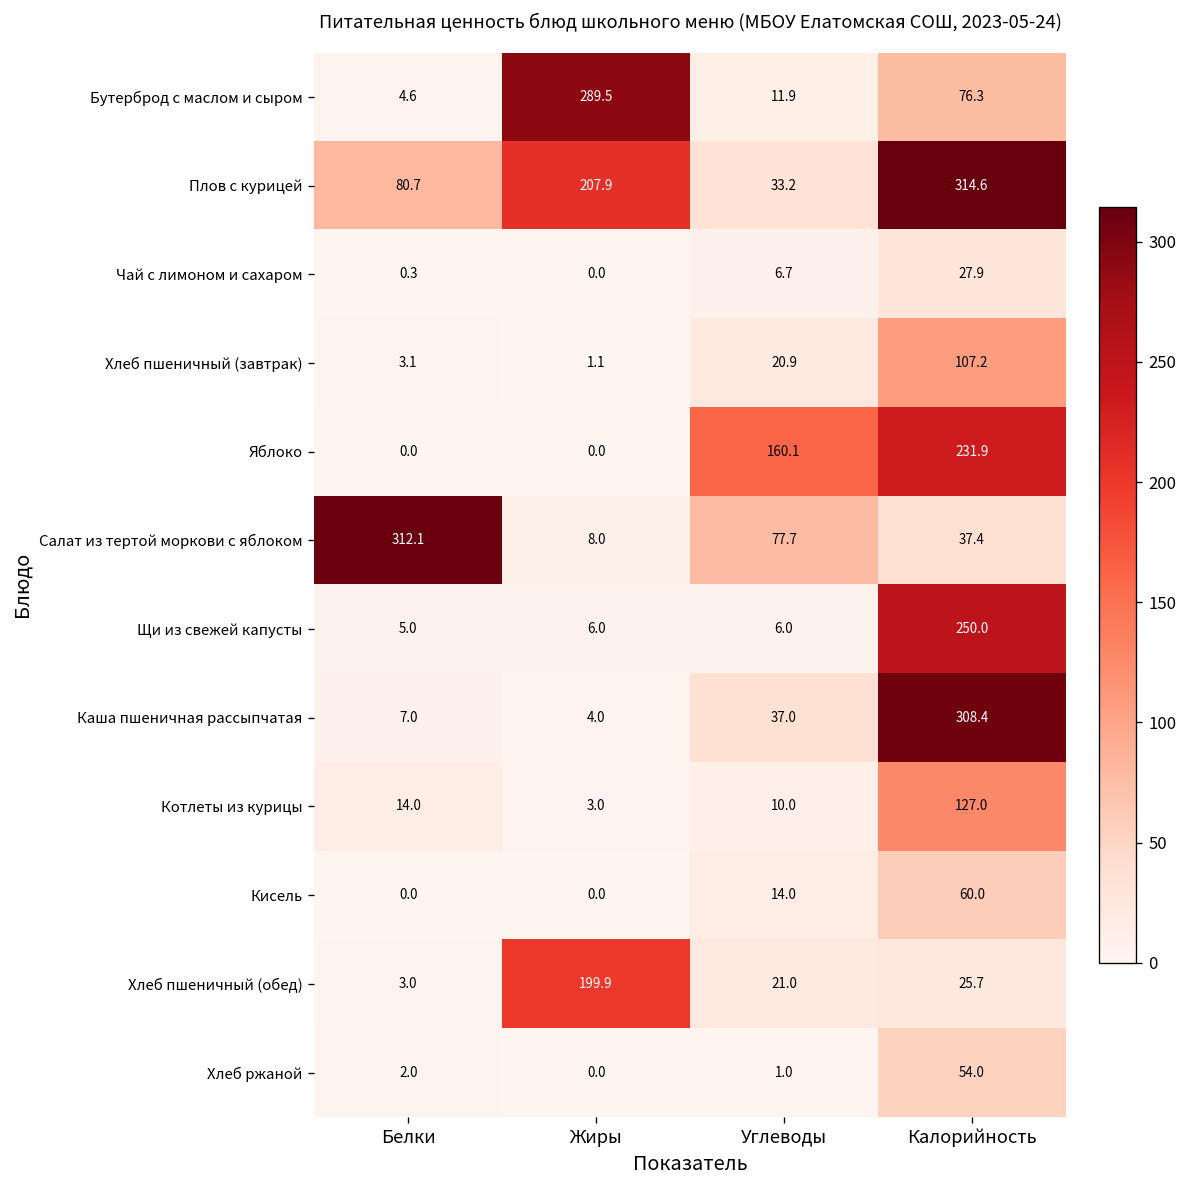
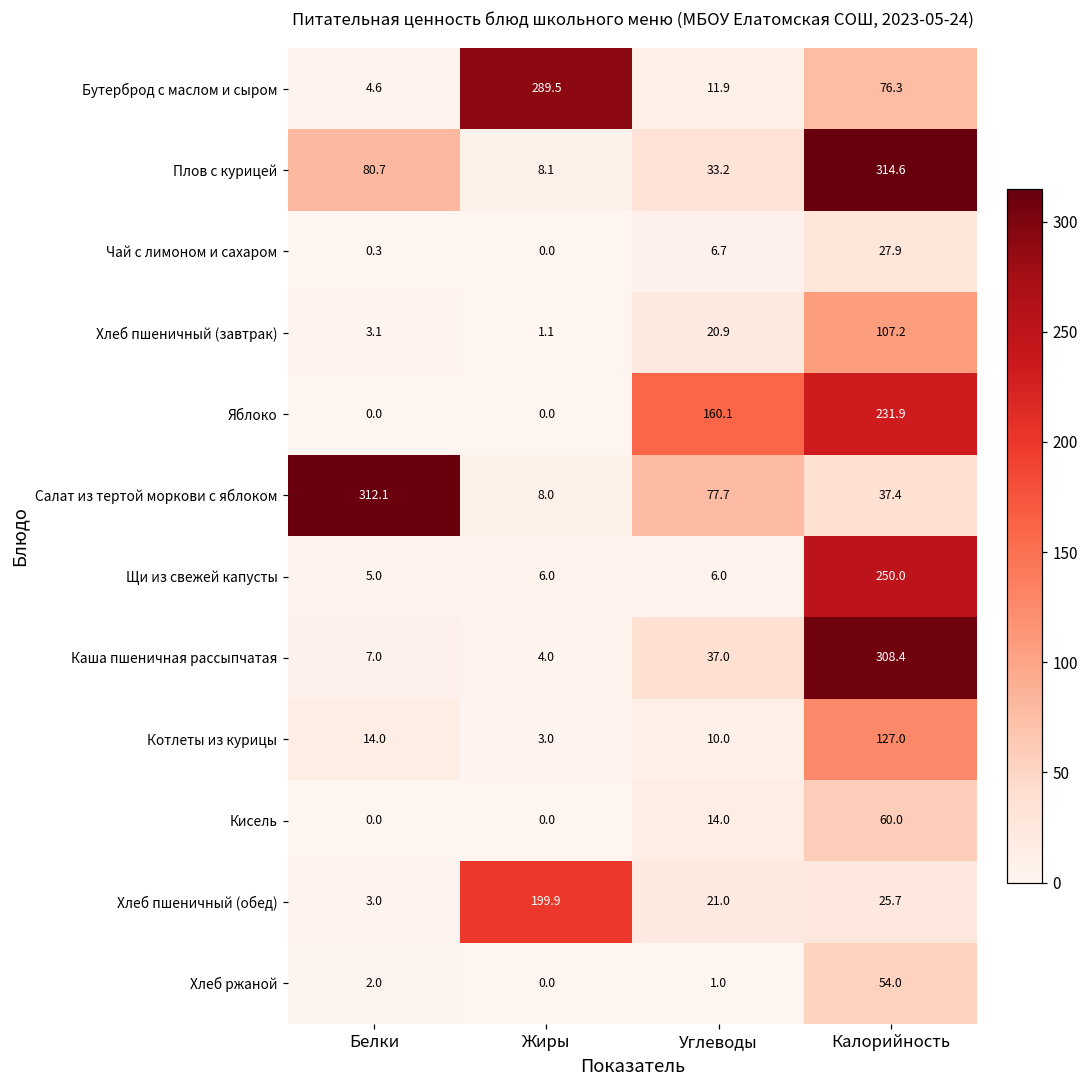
  {
    "Бутерброд с маслом и сыром": {
      "Белки": 4.6,
      "Жиры": 289.5,
      "Углеводы": 11.9,
      "Калорийность": 76.3
    },
    "Плов с курицей": {
      "Белки": 80.7,
-     "Жиры": 207.9,
+     "Жиры": 8.1,
      "Углеводы": 33.2,
      "Калорийность": 314.6
    },
    "Чай с лимоном и сахаром": {
      "Белки": 0.3,
      "Жиры": 0.0,
      "Углеводы": 6.7,
      "Калорийность": 27.9
    },
    "Хлеб пшеничный (завтрак)": {
      "Белки": 3.1,
      "Жиры": 1.1,
      "Углеводы": 20.9,
      "Калорийность": 107.2
    },
    "Яблоко": {
      "Белки": 0.0,
      "Жиры": 0.0,
      "Углеводы": 160.1,
      "Калорийность": 231.9
    },
    "Салат из тертой моркови с яблоком": {
      "Белки": 312.1,
      "Жиры": 8.0,
      "Углеводы": 77.7,
      "Калорийность": 37.4
    },
    "Щи из свежей капусты": {
      "Белки": 5.0,
      "Жиры": 6.0,
      "Углеводы": 6.0,
      "Калорийность": 250.0
    },
    "Каша пшеничная рассыпчатая": {
      "Белки": 7.0,
      "Жиры": 4.0,
      "Углеводы": 37.0,
      "Калорийность": 308.4
    },
    "Котлеты из курицы": {
      "Белки": 14.0,
      "Жиры": 3.0,
      "Углеводы": 10.0,
      "Калорийность": 127.0
    },
    "Кисель": {
      "Белки": 0.0,
      "Жиры": 0.0,
      "Углеводы": 14.0,
      "Калорийность": 60.0
    },
    "Хлеб пшеничный (обед)": {
      "Белки": 3.0,
      "Жиры": 199.9,
      "Углеводы": 21.0,
      "Калорийность": 25.7
    },
    "Хлеб ржаной": {
      "Белки": 2.0,
      "Жиры": 0.0,
      "Углеводы": 1.0,
      "Калорийность": 54.0
    }
  }
